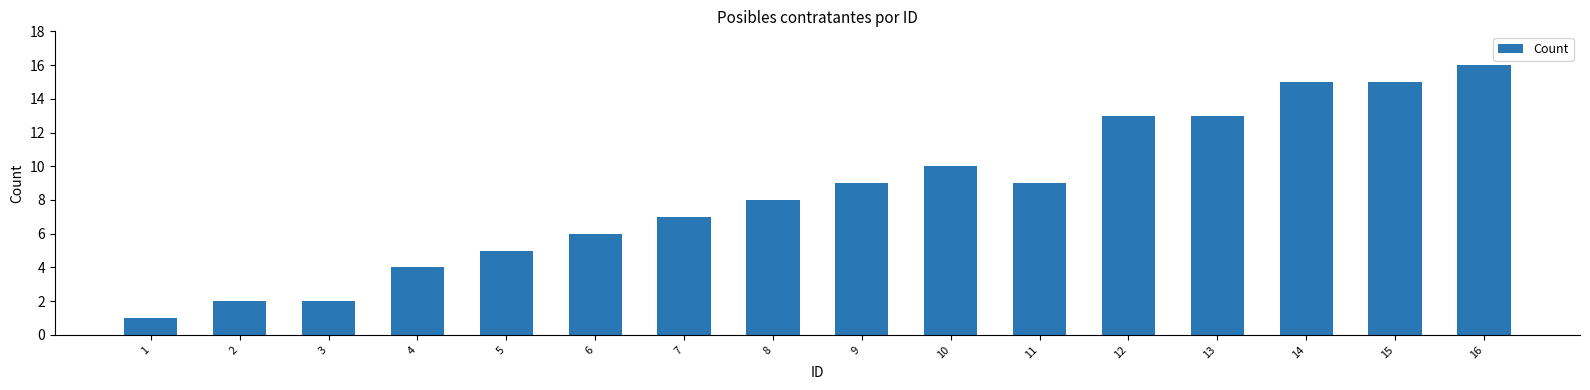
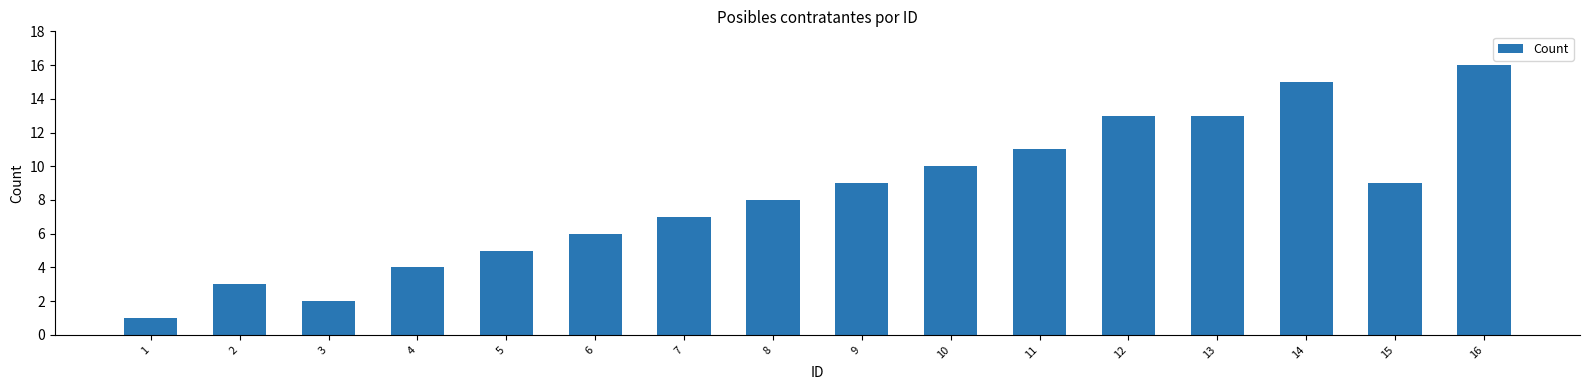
  {
    "1": 1,
-   "2": 2,
+   "2": 3,
    "3": 2,
    "4": 4,
    "5": 5,
    "6": 6,
    "7": 7,
    "8": 8,
    "9": 9,
    "10": 10,
-   "11": 9,
+   "11": 11,
    "12": 13,
    "13": 13,
    "14": 15,
-   "15": 15,
+   "15": 9,
    "16": 16
  }
